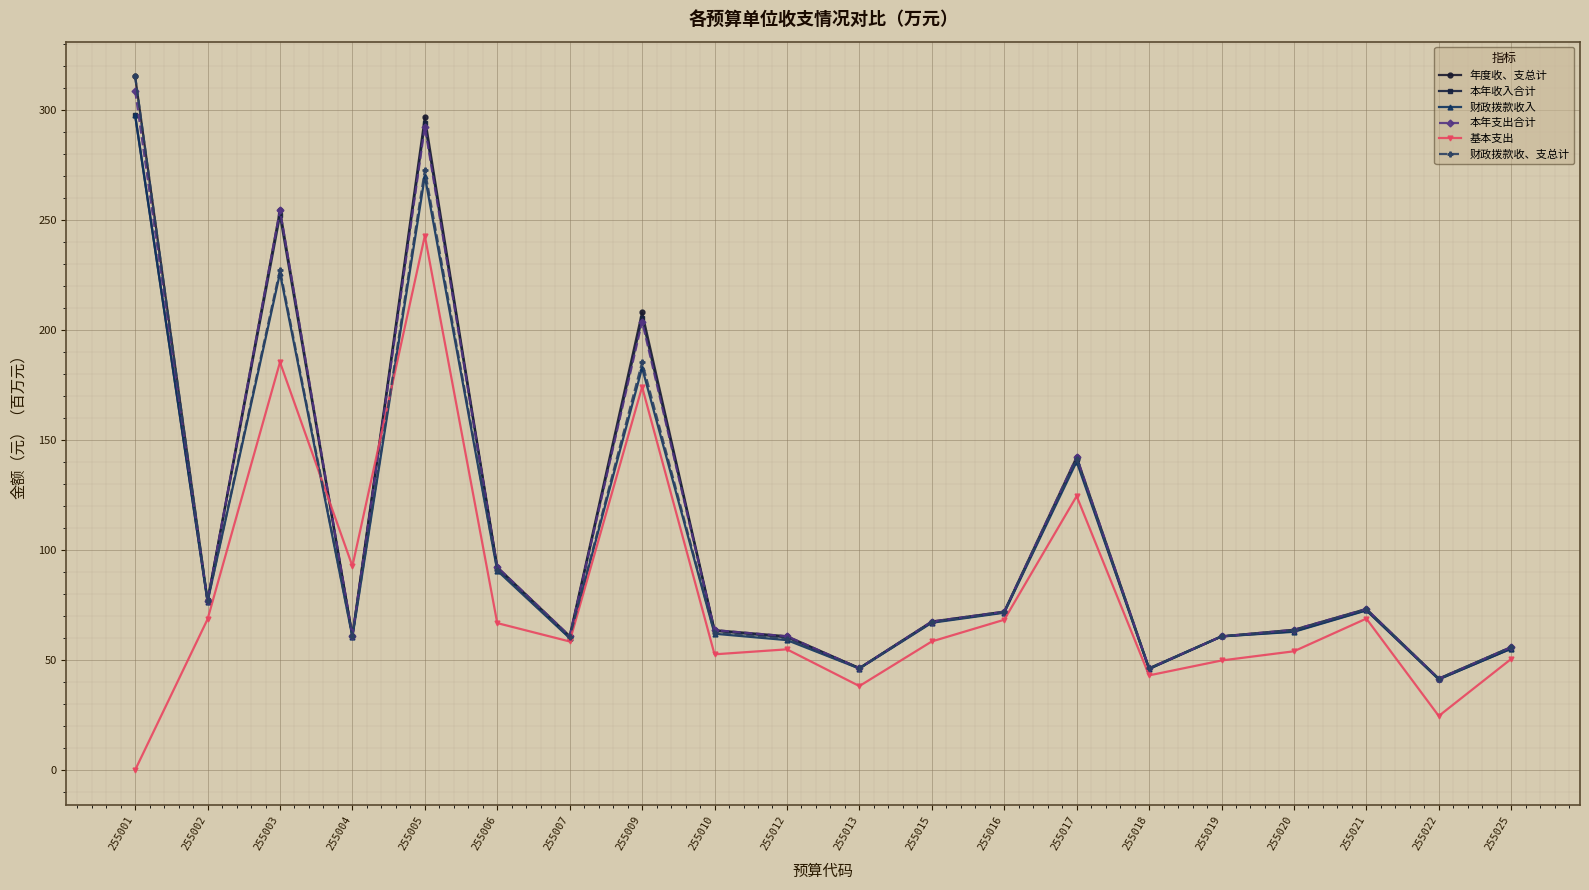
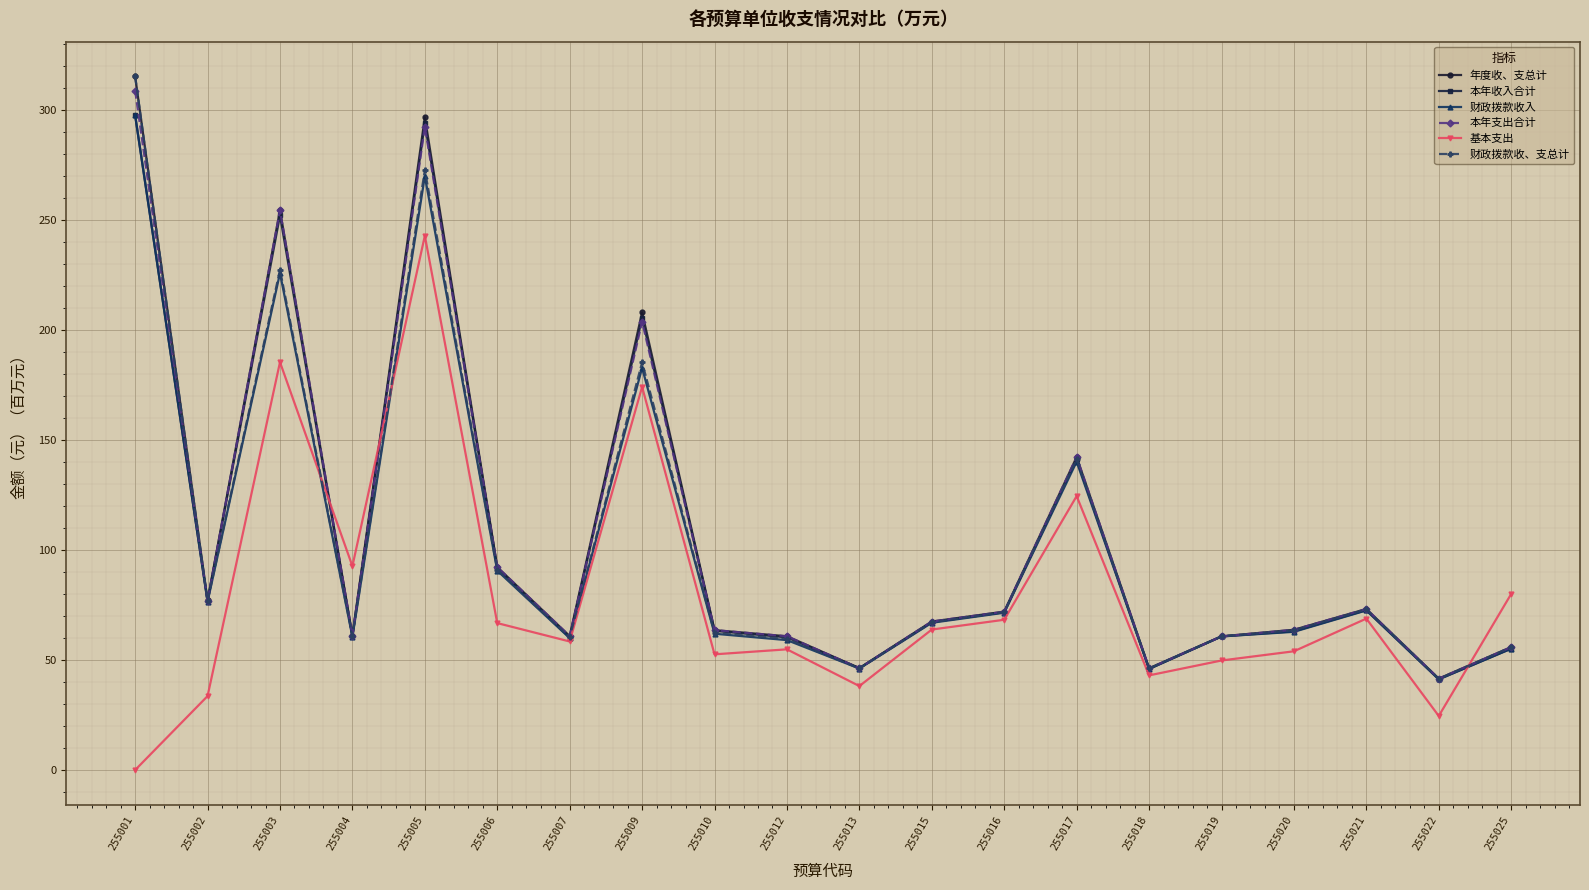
  {
    "基本支出": {
      "255001": 0,
-     "255002": 69,
+     "255002": 34,
      "255003": 185,
      "255004": 93,
      "255005": 243,
      "255006": 67,
      "255007": 58,
      "255009": 174,
      "255010": 53,
      "255012": 55,
      "255013": 38,
-     "255015": 58,
+     "255015": 64,
      "255016": 68,
      "255017": 124,
      "255018": 43,
      "255019": 50,
      "255020": 54,
      "255021": 69,
      "255022": 25,
-     "255025": 50
+     "255025": 80
    }
  }
